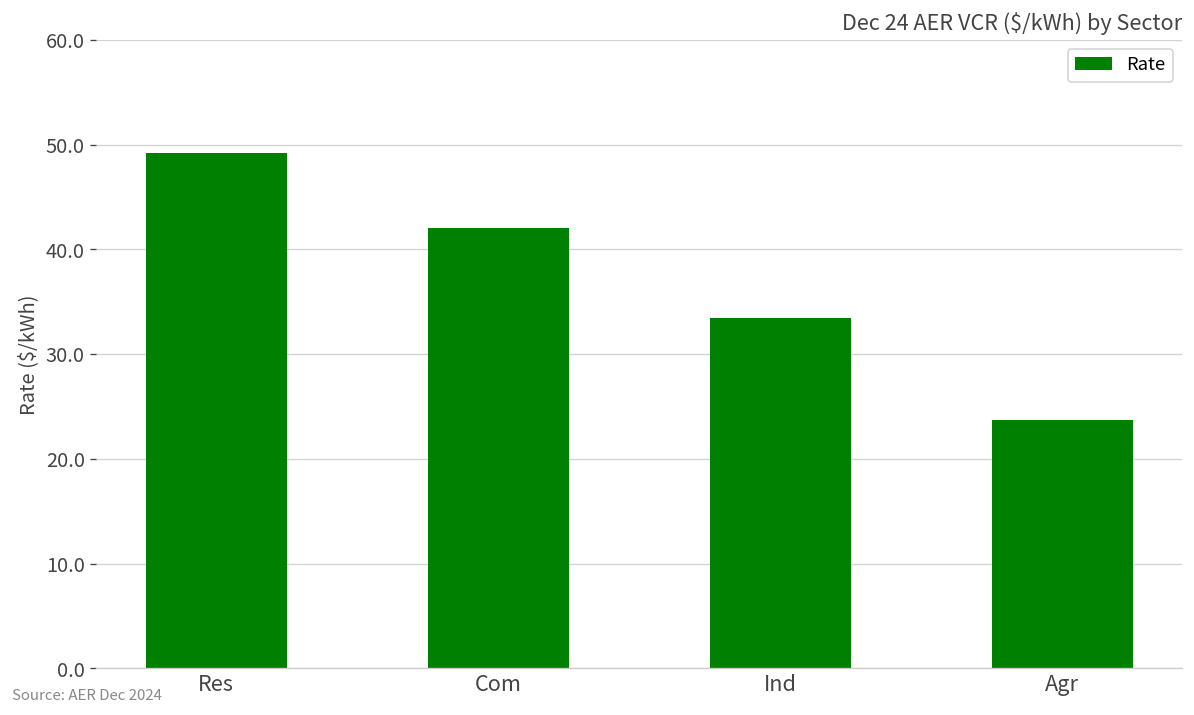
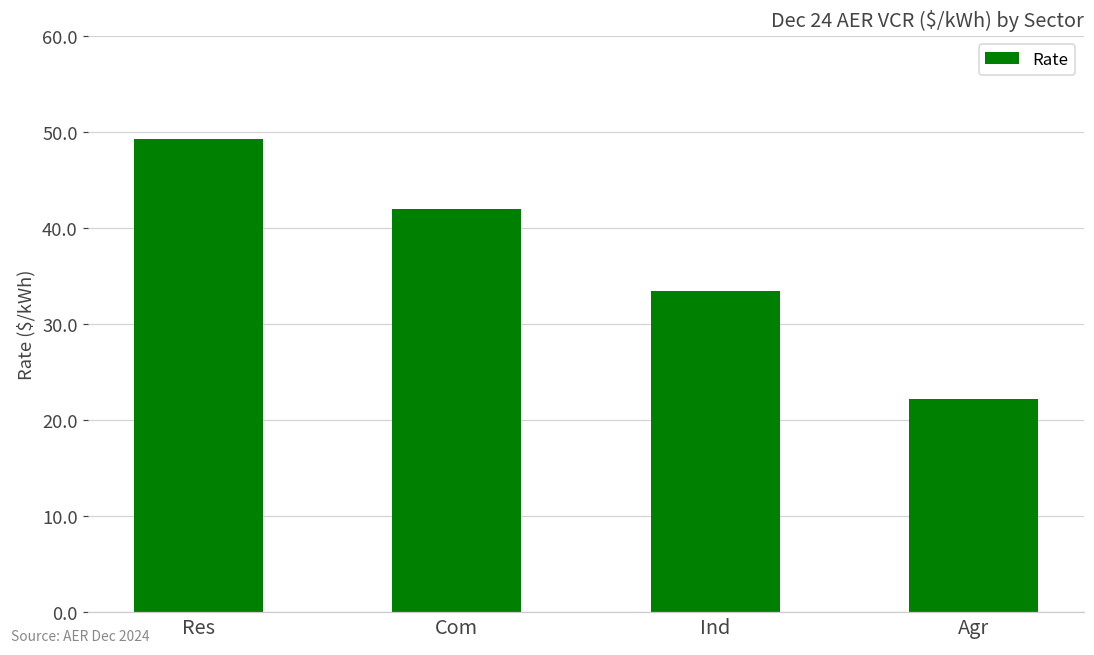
  {
    "Res": 49,
    "Com": 42,
    "Ind": 33,
-   "Agr": 24
+   "Agr": 22
  }
